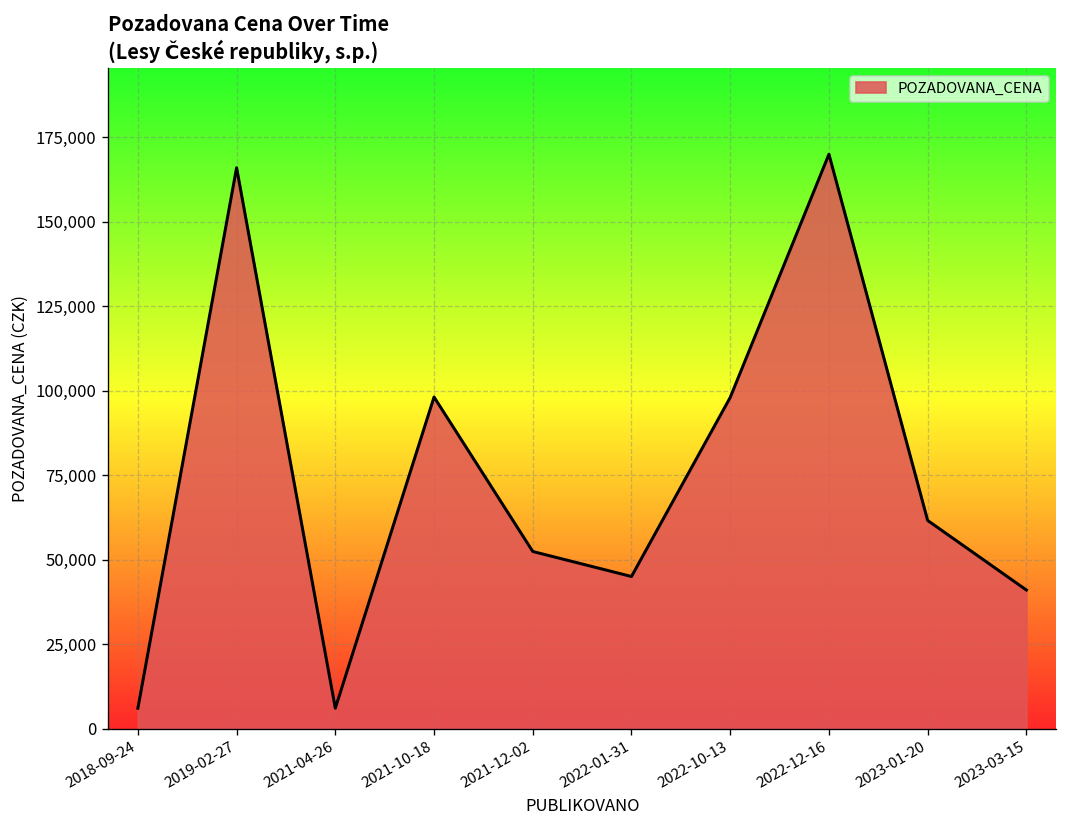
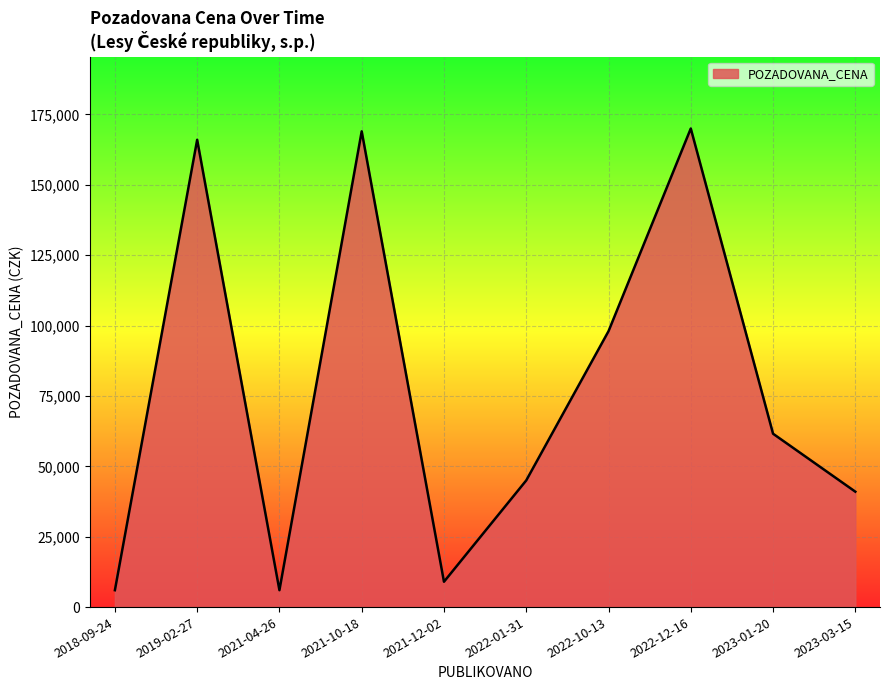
  {
    "2018-09-24": "6,000",
    "2019-02-27": "166,000",
    "2021-04-26": "6,000",
-   "2021-10-18": "98,000",
-   "2021-12-02": "52,000",
+   "2021-10-18": "169,000",
+   "2021-12-02": "9,000",
    "2022-01-31": "45,000",
    "2022-10-13": "98,000",
    "2022-12-16": "170,000",
    "2023-01-20": "62,000",
    "2023-03-15": "41,000"
  }
